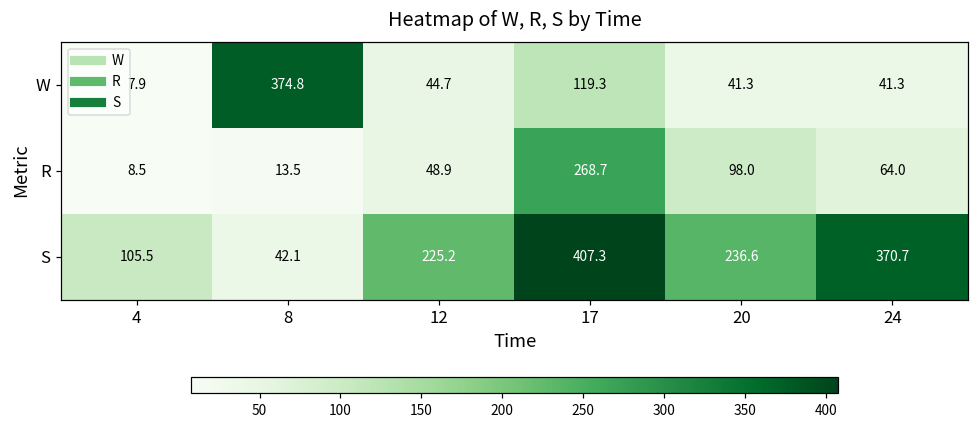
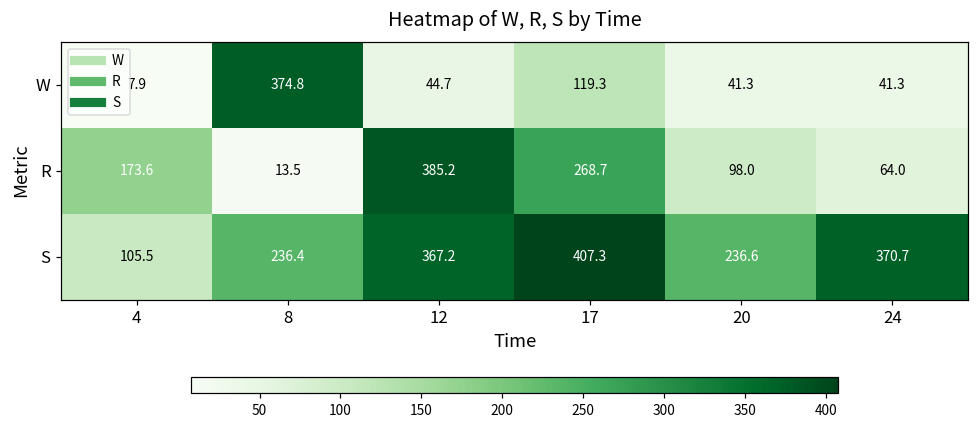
  {
    "W": {
      "8": 374.8,
      "12": 44.7,
      "17": 119.3,
      "20": 41.3,
      "24": 41.3
    },
    "R": {
-     "4": 8.5,
+     "4": 173.6,
      "8": 13.5,
-     "12": 48.9,
+     "12": 385.2,
      "17": 268.7,
      "20": 98.0,
      "24": 64.0
    },
    "S": {
      "4": 105.5,
-     "8": 42.1,
-     "12": 225.2,
+     "8": 236.4,
+     "12": 367.2,
      "17": 407.3,
      "20": 236.6,
      "24": 370.7
    }
  }
